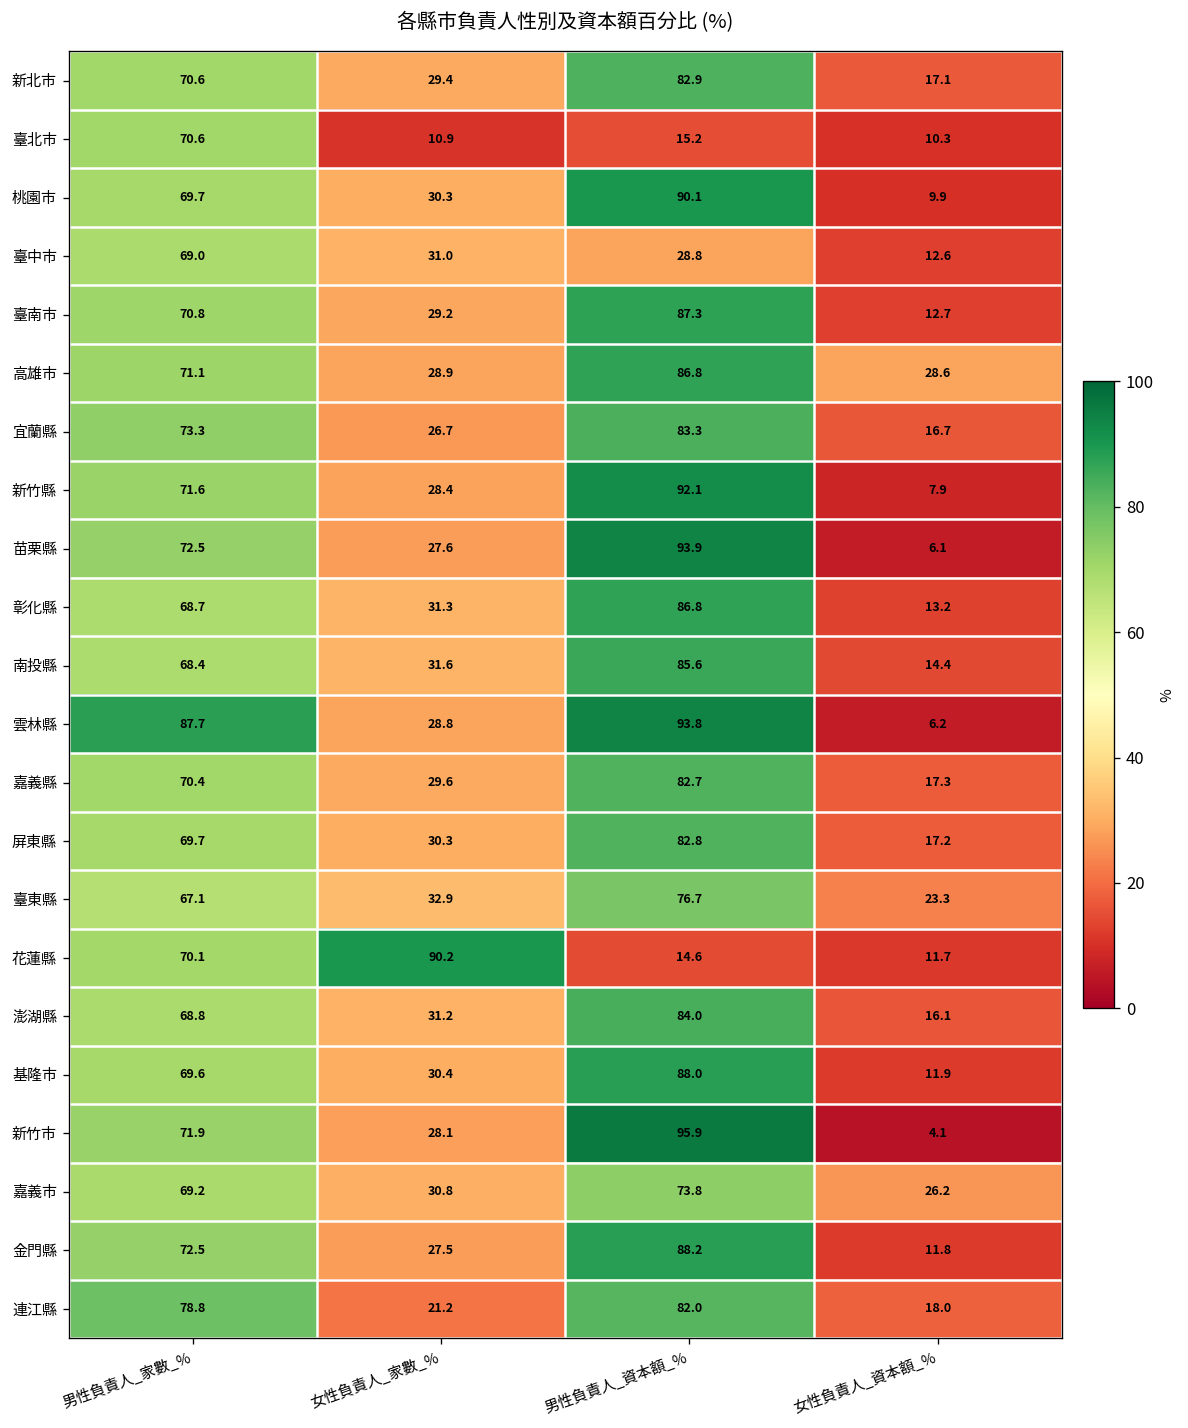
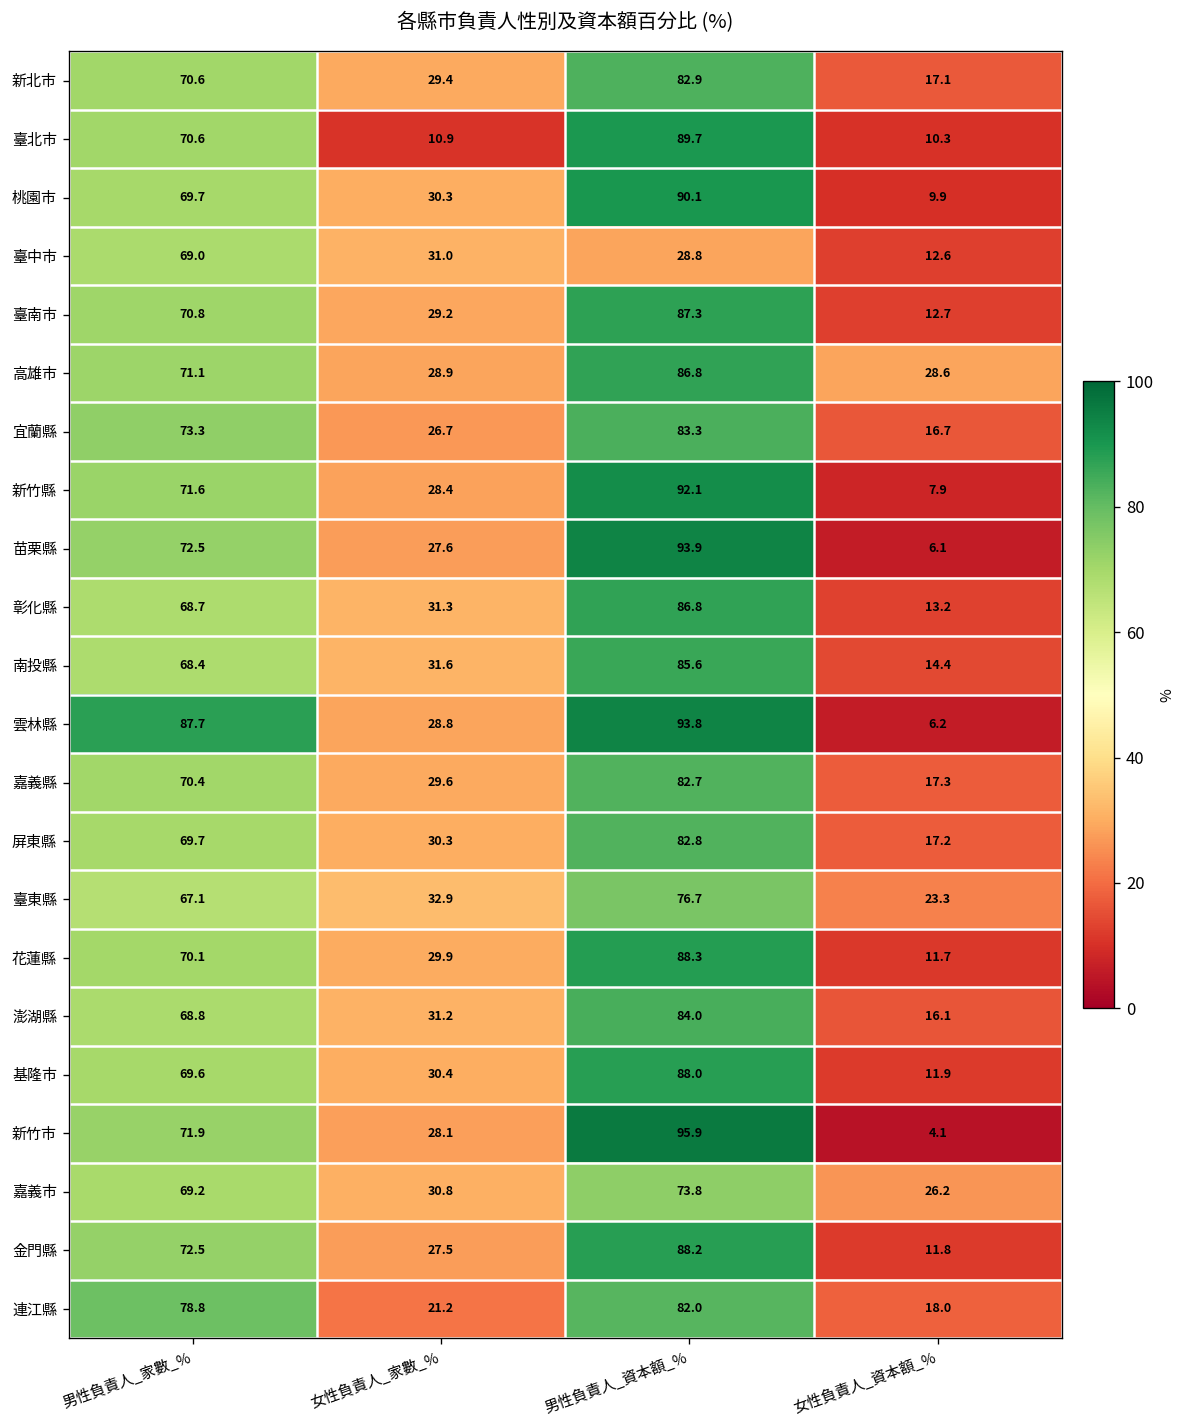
  {
    "新北市": {
      "男性負責人_家數_%": 70.6,
      "女性負責人_家數_%": 29.4,
      "男性負責人_資本額_%": 82.9,
      "女性負責人_資本額_%": 17.1
    },
    "臺北市": {
      "男性負責人_家數_%": 70.6,
      "女性負責人_家數_%": 10.9,
-     "男性負責人_資本額_%": 15.2,
+     "男性負責人_資本額_%": 89.7,
      "女性負責人_資本額_%": 10.3
    },
    "桃園市": {
      "男性負責人_家數_%": 69.7,
      "女性負責人_家數_%": 30.3,
      "男性負責人_資本額_%": 90.1,
      "女性負責人_資本額_%": 9.9
    },
    "臺中市": {
      "男性負責人_家數_%": 69.0,
      "女性負責人_家數_%": 31.0,
      "男性負責人_資本額_%": 28.8,
      "女性負責人_資本額_%": 12.6
    },
    "臺南市": {
      "男性負責人_家數_%": 70.8,
      "女性負責人_家數_%": 29.2,
      "男性負責人_資本額_%": 87.3,
      "女性負責人_資本額_%": 12.7
    },
    "高雄市": {
      "男性負責人_家數_%": 71.1,
      "女性負責人_家數_%": 28.9,
      "男性負責人_資本額_%": 86.8,
      "女性負責人_資本額_%": 28.6
    },
    "宜蘭縣": {
      "男性負責人_家數_%": 73.3,
      "女性負責人_家數_%": 26.7,
      "男性負責人_資本額_%": 83.3,
      "女性負責人_資本額_%": 16.7
    },
    "新竹縣": {
      "男性負責人_家數_%": 71.6,
      "女性負責人_家數_%": 28.4,
      "男性負責人_資本額_%": 92.1,
      "女性負責人_資本額_%": 7.9
    },
    "苗栗縣": {
      "男性負責人_家數_%": 72.5,
      "女性負責人_家數_%": 27.6,
      "男性負責人_資本額_%": 93.9,
      "女性負責人_資本額_%": 6.1
    },
    "彰化縣": {
      "男性負責人_家數_%": 68.7,
      "女性負責人_家數_%": 31.3,
      "男性負責人_資本額_%": 86.8,
      "女性負責人_資本額_%": 13.2
    },
    "南投縣": {
      "男性負責人_家數_%": 68.4,
      "女性負責人_家數_%": 31.6,
      "男性負責人_資本額_%": 85.6,
      "女性負責人_資本額_%": 14.4
    },
    "雲林縣": {
      "男性負責人_家數_%": 87.7,
      "女性負責人_家數_%": 28.8,
      "男性負責人_資本額_%": 93.8,
      "女性負責人_資本額_%": 6.2
    },
    "嘉義縣": {
      "男性負責人_家數_%": 70.4,
      "女性負責人_家數_%": 29.6,
      "男性負責人_資本額_%": 82.7,
      "女性負責人_資本額_%": 17.3
    },
    "屏東縣": {
      "男性負責人_家數_%": 69.7,
      "女性負責人_家數_%": 30.3,
      "男性負責人_資本額_%": 82.8,
      "女性負責人_資本額_%": 17.2
    },
    "臺東縣": {
      "男性負責人_家數_%": 67.1,
      "女性負責人_家數_%": 32.9,
      "男性負責人_資本額_%": 76.7,
      "女性負責人_資本額_%": 23.3
    },
    "花蓮縣": {
      "男性負責人_家數_%": 70.1,
-     "女性負責人_家數_%": 90.2,
-     "男性負責人_資本額_%": 14.6,
+     "女性負責人_家數_%": 29.9,
+     "男性負責人_資本額_%": 88.3,
      "女性負責人_資本額_%": 11.7
    },
    "澎湖縣": {
      "男性負責人_家數_%": 68.8,
      "女性負責人_家數_%": 31.2,
      "男性負責人_資本額_%": 84.0,
      "女性負責人_資本額_%": 16.1
    },
    "基隆市": {
      "男性負責人_家數_%": 69.6,
      "女性負責人_家數_%": 30.4,
      "男性負責人_資本額_%": 88.0,
      "女性負責人_資本額_%": 11.9
    },
    "新竹市": {
      "男性負責人_家數_%": 71.9,
      "女性負責人_家數_%": 28.1,
      "男性負責人_資本額_%": 95.9,
      "女性負責人_資本額_%": 4.1
    },
    "嘉義市": {
      "男性負責人_家數_%": 69.2,
      "女性負責人_家數_%": 30.8,
      "男性負責人_資本額_%": 73.8,
      "女性負責人_資本額_%": 26.2
    },
    "金門縣": {
      "男性負責人_家數_%": 72.5,
      "女性負責人_家數_%": 27.5,
      "男性負責人_資本額_%": 88.2,
      "女性負責人_資本額_%": 11.8
    },
    "連江縣": {
      "男性負責人_家數_%": 78.8,
      "女性負責人_家數_%": 21.2,
      "男性負責人_資本額_%": 82.0,
      "女性負責人_資本額_%": 18.0
    }
  }
